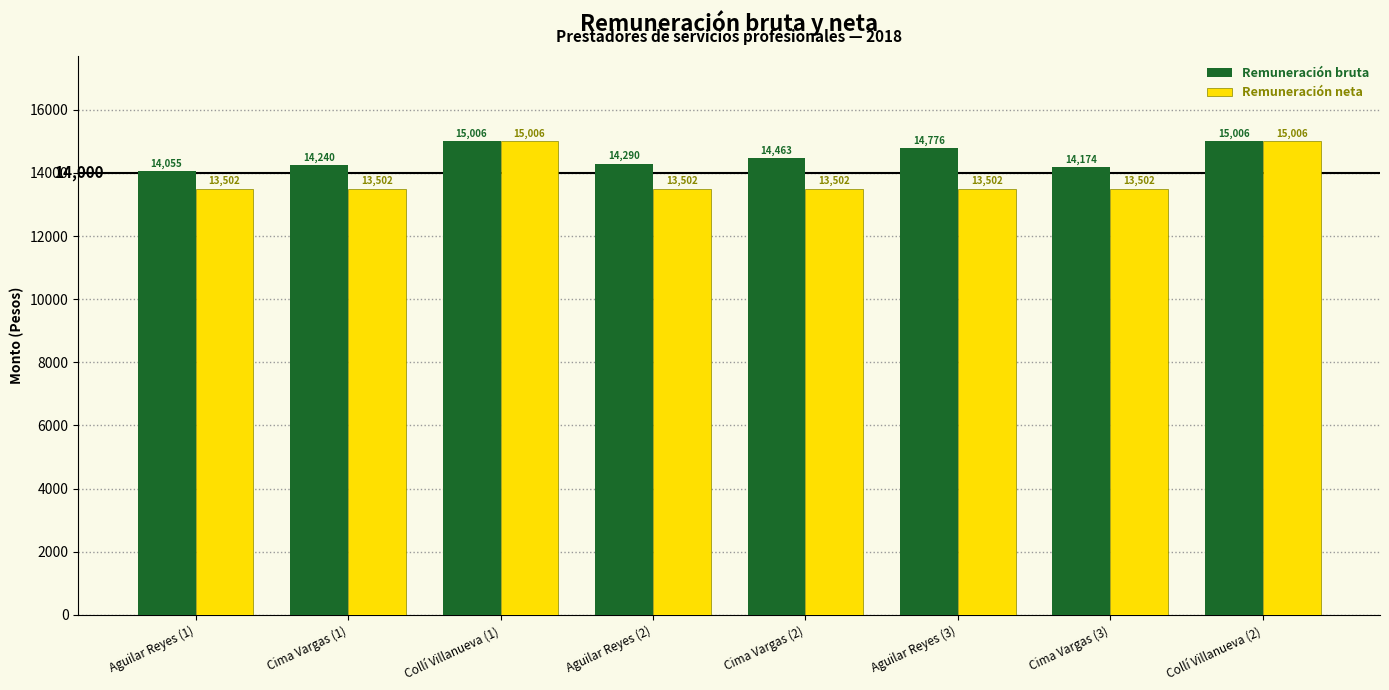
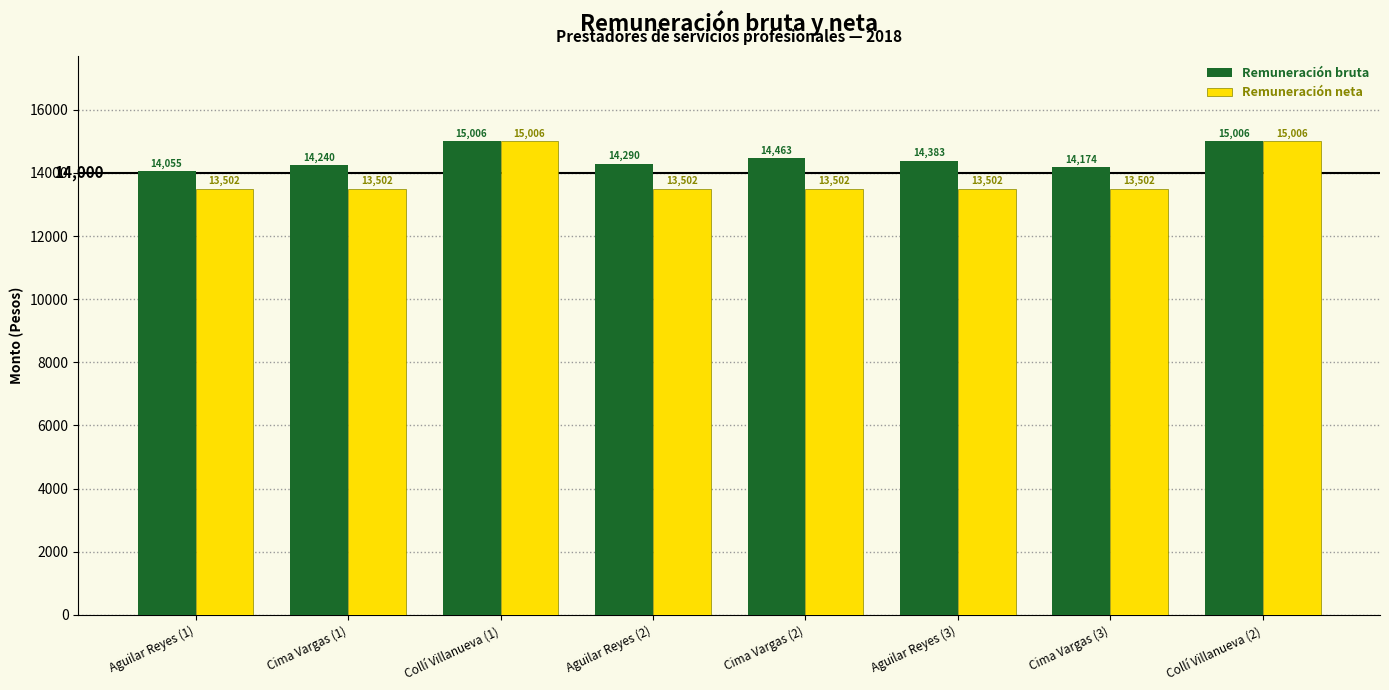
  {
    "Remuneración bruta": {
      "Aguilar Reyes (1)": "14,055",
      "Cima Vargas (1)": "14,240",
      "Collí Villanueva (1)": "15,006",
      "Aguilar Reyes (2)": "14,290",
      "Cima Vargas (2)": "14,463",
-     "Aguilar Reyes (3)": "14,776",
+     "Aguilar Reyes (3)": "14,383",
      "Cima Vargas (3)": "14,174",
      "Collí Villanueva (2)": "15,006"
    },
    "Remuneración neta": {
      "Aguilar Reyes (1)": "13,502",
      "Cima Vargas (1)": "13,502",
      "Collí Villanueva (1)": "15,006",
      "Aguilar Reyes (2)": "13,502",
      "Cima Vargas (2)": "13,502",
      "Aguilar Reyes (3)": "13,502",
      "Cima Vargas (3)": "13,502",
      "Collí Villanueva (2)": "15,006"
    }
  }
